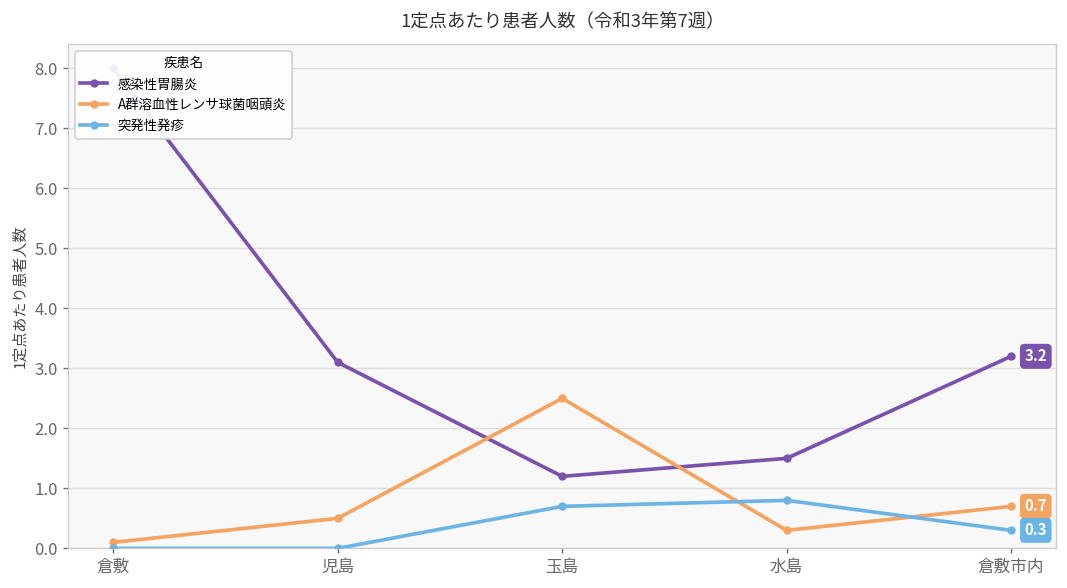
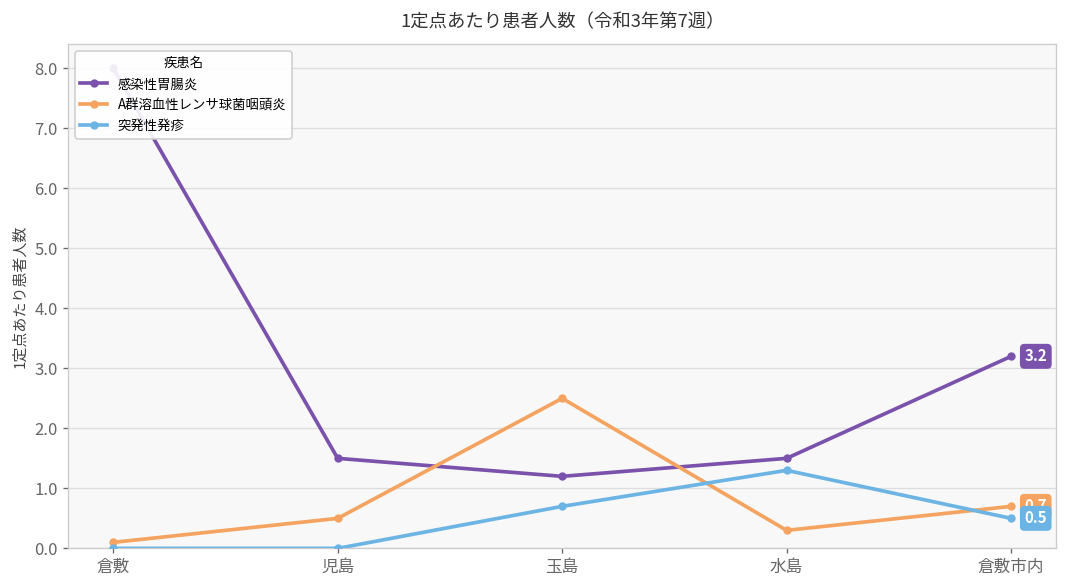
  {
    "感染性胃腸炎": {
-     "児島": 3.1,
+     "児島": 1.5,
      "玉島": 1.2,
      "水島": 1.5
    },
    "A群溶血性レンサ球菌咽頭炎": {
      "倉敷": 0.1,
      "児島": 0.5,
      "玉島": 2.5,
      "水島": 0.3
    },
    "突発性発疹": {
-     "水島": 0.8,
-     "倉敷市内": 0.3
+     "水島": 1.3,
+     "倉敷市内": 0.5
    }
  }
